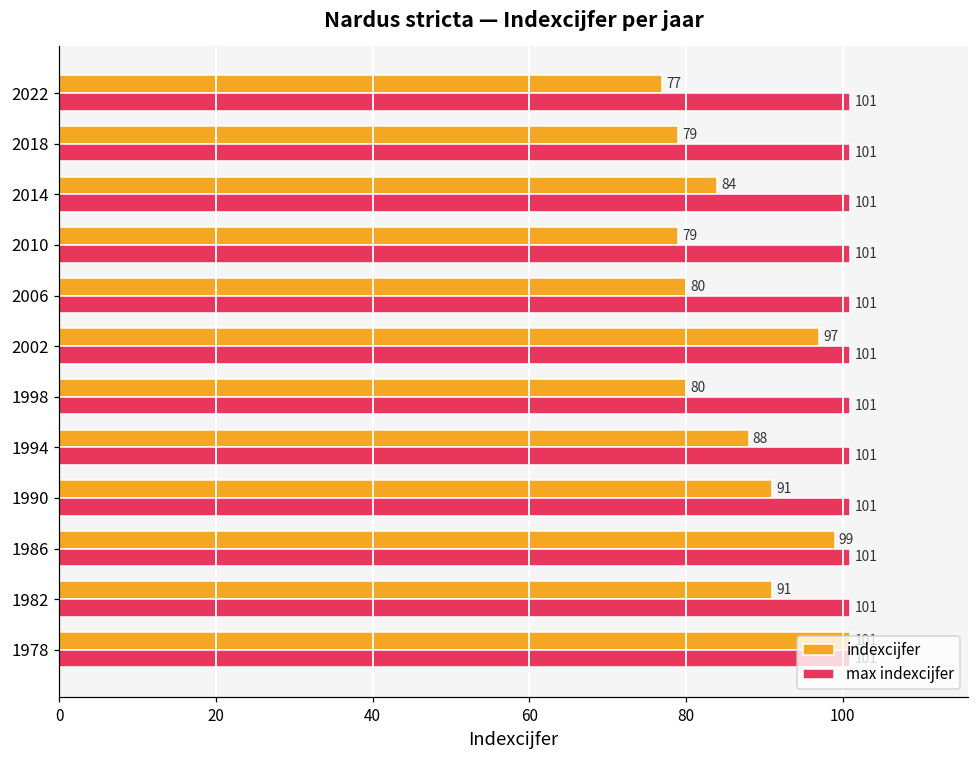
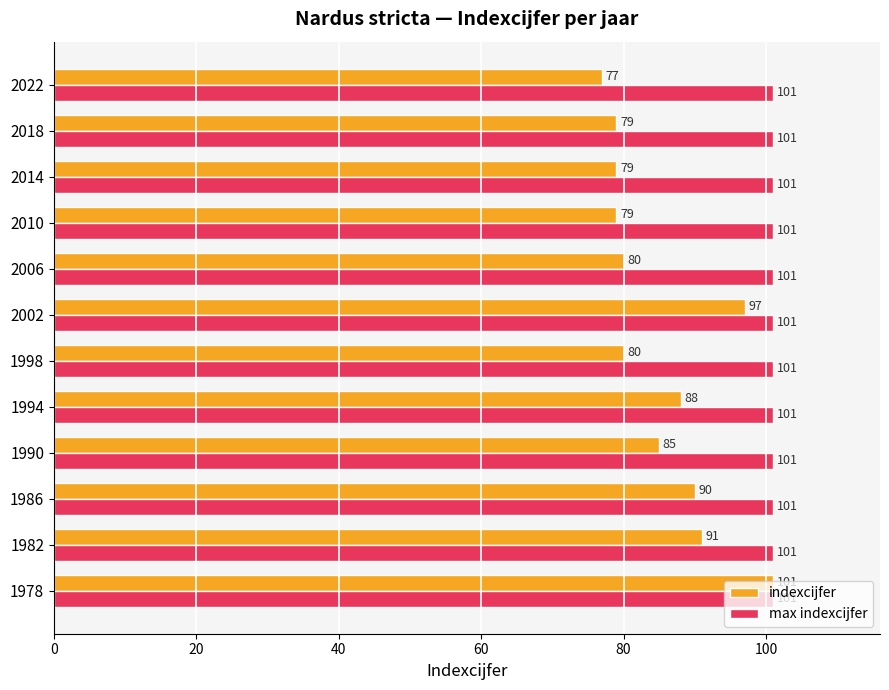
  {
    "indexcijfer": {
      "2022": 77,
      "2018": 79,
-     "2014": 84,
+     "2014": 79,
      "2010": 79,
      "2006": 80,
      "2002": 97,
      "1998": 80,
      "1994": 88,
-     "1990": 91,
-     "1986": 99,
+     "1990": 85,
+     "1986": 90,
      "1982": 91
    },
    "max indexcijfer": {
      "2022": 101,
      "2018": 101,
      "2014": 101,
      "2010": 101,
      "2006": 101,
      "2002": 101,
      "1998": 101,
      "1994": 101,
      "1990": 101,
      "1986": 101,
      "1982": 101
    }
  }
